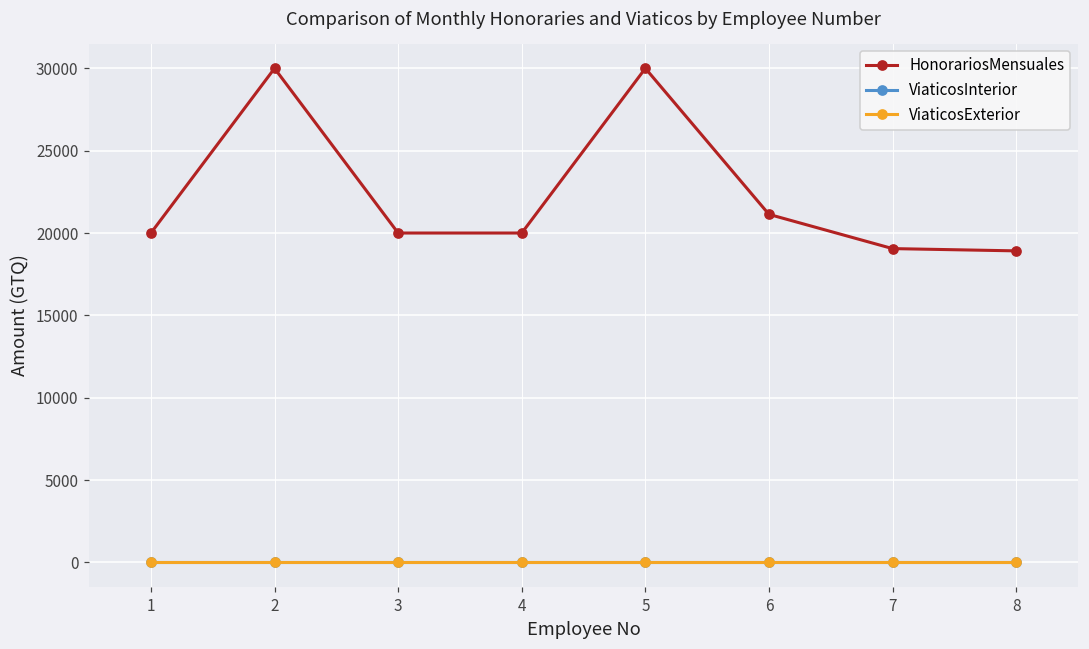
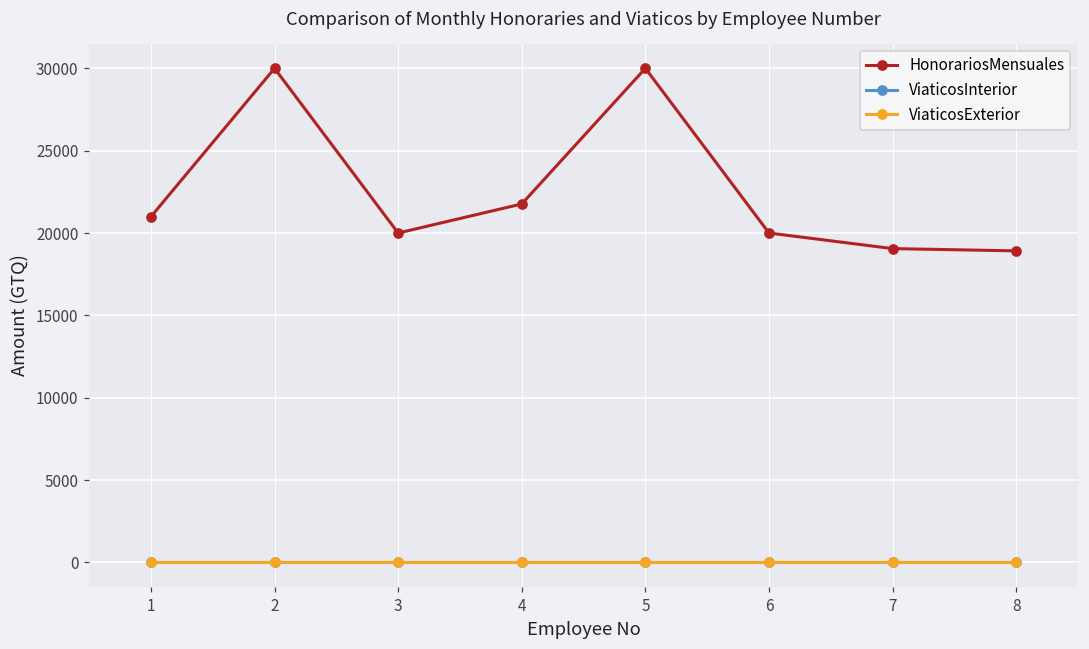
  {
    "HonorariosMensuales": {
-     "1": 20000,
+     "1": 21000,
      "2": 30000,
      "3": 20000,
-     "4": 20000,
+     "4": 21800,
      "5": 30000,
-     "6": 21100,
+     "6": 20000,
      "7": 19100,
      "8": 18900
    },
    "ViaticosExterior": {
      "1": 0,
      "2": 0,
      "3": 0,
      "4": 0,
      "5": 0,
      "6": 0,
      "7": 0,
      "8": 0
    }
  }
